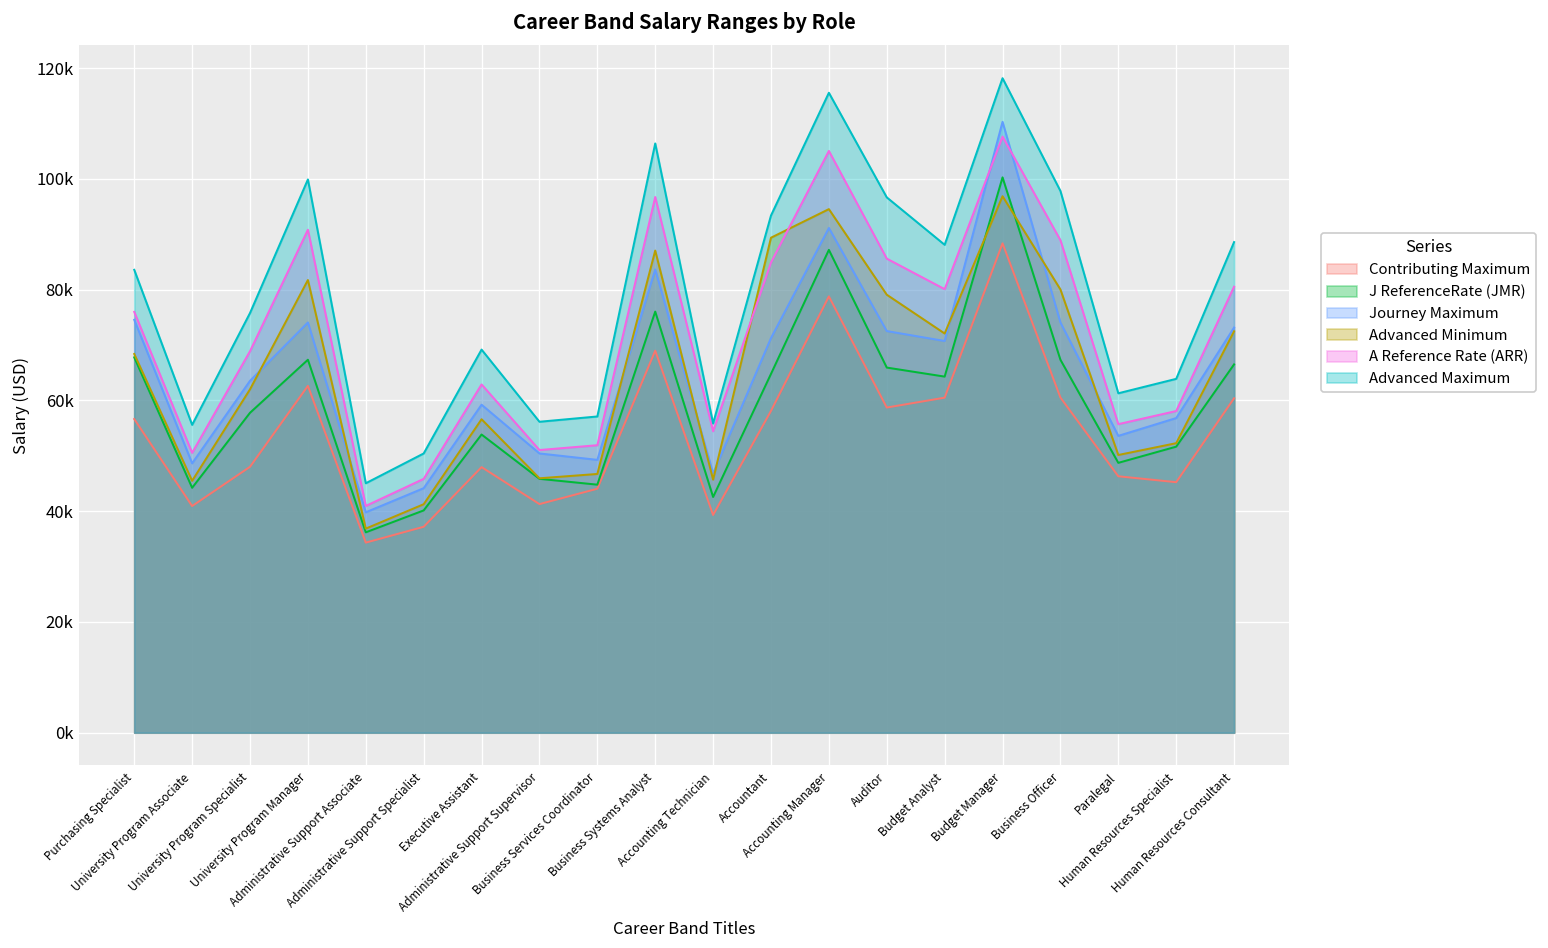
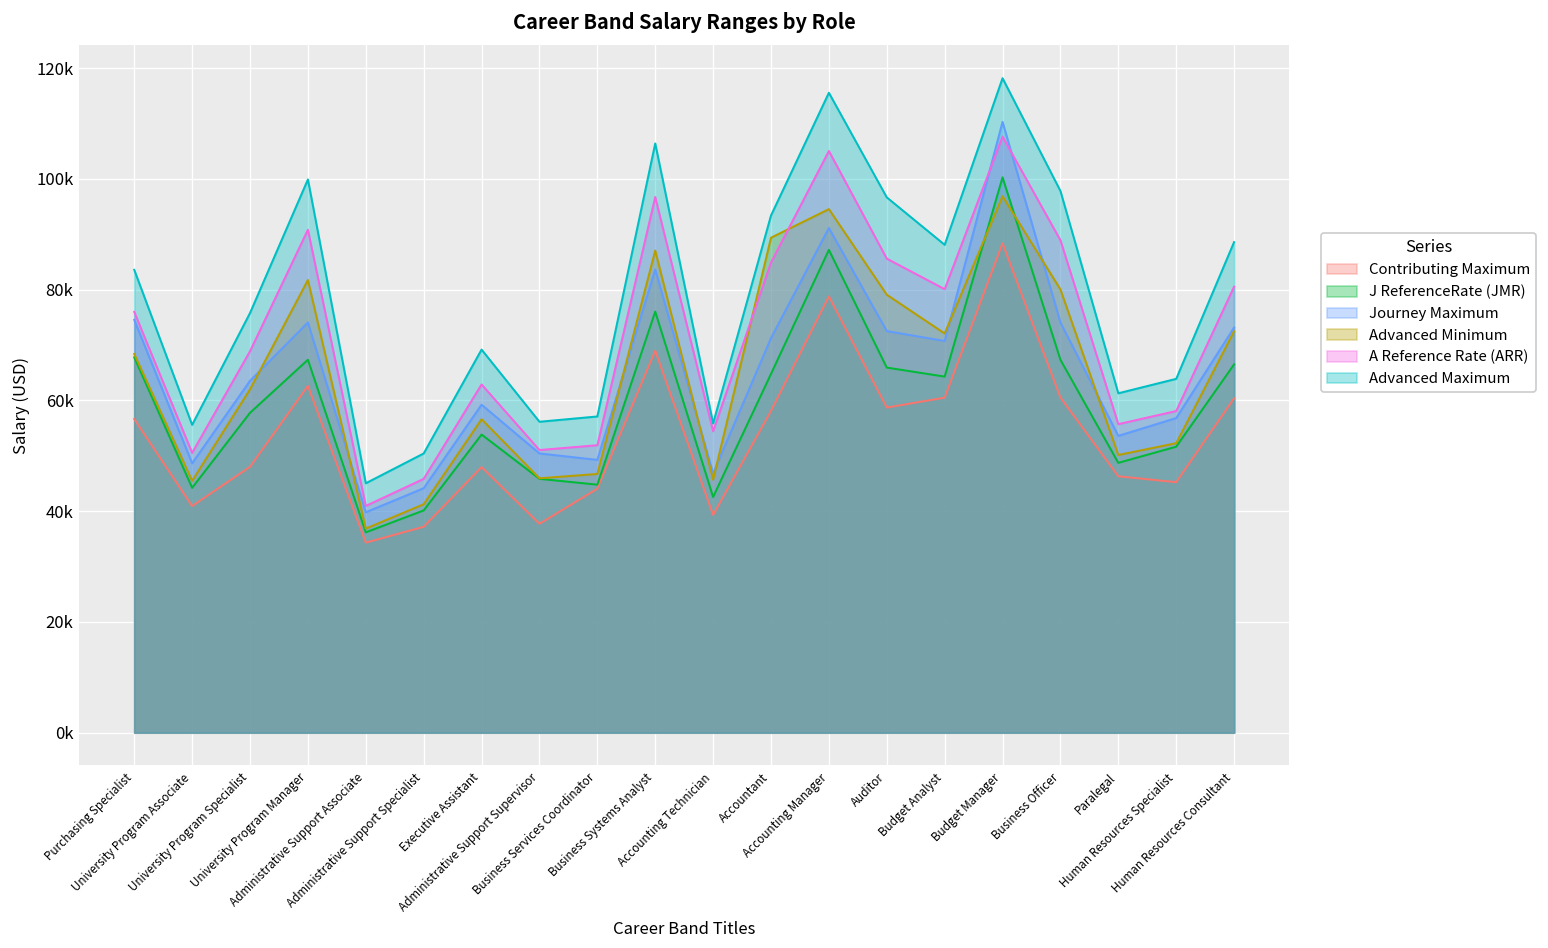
  {
    "Contributing Maximum": {
      "Purchasing Specialist": 57000,
      "University Program Associate": 41000,
      "University Program Specialist": 48000,
      "University Program Manager": 63000,
      "Administrative Support Associate": 34000,
      "Administrative Support Specialist": 37000,
      "Executive Assistant": 48000,
-     "Administrative Support Supervisor": 41000,
+     "Administrative Support Supervisor": 38000,
      "Business Services Coordinator": 44000,
      "Business Systems Analyst": 69000,
      "Accounting Technician": 39000,
      "Accountant": 58000,
      "Accounting Manager": 79000,
      "Auditor": 59000,
      "Budget Analyst": 60000,
      "Budget Manager": 88000,
      "Business Officer": 61000,
      "Paralegal": 46000,
      "Human Resources Specialist": 45000,
      "Human Resources Consultant": 60000
    },
    "J ReferenceRate (JMR)": {
      "Purchasing Specialist": 68000,
      "University Program Associate": 44000,
      "University Program Specialist": 58000,
      "University Program Manager": 67000,
      "Administrative Support Associate": 36000,
      "Administrative Support Specialist": 40000,
      "Executive Assistant": 54000,
      "Business Services Coordinator": 45000,
      "Business Systems Analyst": 76000,
      "Accounting Technician": 43000,
      "Accountant": 65000,
      "Accounting Manager": 87000,
      "Auditor": 66000,
      "Budget Analyst": 64000,
      "Budget Manager": 100000,
      "Business Officer": 67000,
      "Paralegal": 49000,
      "Human Resources Specialist": 52000,
      "Human Resources Consultant": 66000
    },
    "Journey Maximum": {
      "Purchasing Specialist": 75000,
      "University Program Associate": 49000,
      "University Program Specialist": 64000,
      "University Program Manager": 74000,
      "Administrative Support Associate": 40000,
      "Administrative Support Specialist": 44000,
      "Executive Assistant": 59000,
      "Administrative Support Supervisor": 50000,
      "Business Services Coordinator": 49000,
      "Business Systems Analyst": 84000,
      "Accounting Technician": 47000,
      "Accountant": 71000,
      "Accounting Manager": 91000,
      "Auditor": 73000,
      "Budget Analyst": 71000,
      "Budget Manager": 110000,
      "Business Officer": 74000,
      "Paralegal": 54000,
      "Human Resources Specialist": 57000,
      "Human Resources Consultant": 73000
    },
    "Advanced Minimum": {
      "Purchasing Specialist": 68000,
      "University Program Associate": 45000,
      "University Program Specialist": 62000,
      "University Program Manager": 82000,
      "Administrative Support Associate": 37000,
      "Administrative Support Specialist": 41000,
      "Executive Assistant": 57000,
      "Business Services Coordinator": 47000,
      "Business Systems Analyst": 87000,
      "Accounting Technician": 46000,
      "Accountant": 89000,
      "Accounting Manager": 95000,
      "Auditor": 79000,
      "Budget Analyst": 72000,
      "Budget Manager": 97000,
      "Business Officer": 80000,
      "Paralegal": 50000,
      "Human Resources Specialist": 52000,
      "Human Resources Consultant": 72000
    },
    "A Reference Rate (ARR)": {
      "Purchasing Specialist": 76000,
      "University Program Associate": 51000,
      "University Program Specialist": 69000,
      "University Program Manager": 91000,
      "Administrative Support Associate": 41000,
      "Administrative Support Specialist": 46000,
      "Executive Assistant": 63000,
      "Administrative Support Supervisor": 51000,
      "Business Services Coordinator": 52000,
      "Business Systems Analyst": 97000,
      "Accounting Technician": 54000,
      "Accountant": 85000,
      "Accounting Manager": 105000,
      "Auditor": 86000,
      "Budget Analyst": 80000,
      "Budget Manager": 108000,
      "Business Officer": 89000,
      "Paralegal": 56000,
      "Human Resources Specialist": 58000,
      "Human Resources Consultant": 81000
    },
    "Advanced Maximum": {
      "Purchasing Specialist": 84000,
      "University Program Associate": 56000,
      "University Program Specialist": 76000,
      "University Program Manager": 100000,
      "Administrative Support Associate": 45000,
      "Administrative Support Specialist": 50000,
      "Executive Assistant": 69000,
      "Administrative Support Supervisor": 56000,
      "Business Services Coordinator": 57000,
      "Business Systems Analyst": 106000,
      "Accounting Technician": 56000,
      "Accountant": 93000,
      "Accounting Manager": 116000,
      "Auditor": 97000,
      "Budget Analyst": 88000,
      "Budget Manager": 118000,
      "Business Officer": 98000,
      "Paralegal": 61000,
      "Human Resources Specialist": 64000,
      "Human Resources Consultant": 89000
    }
  }
